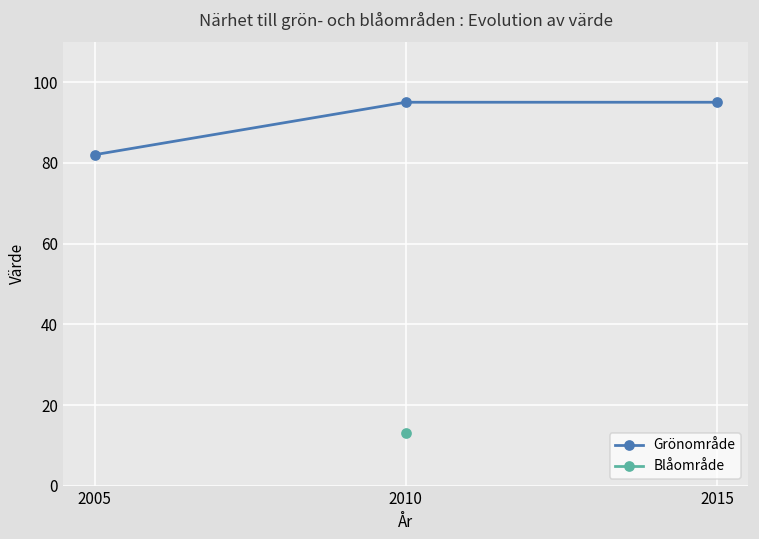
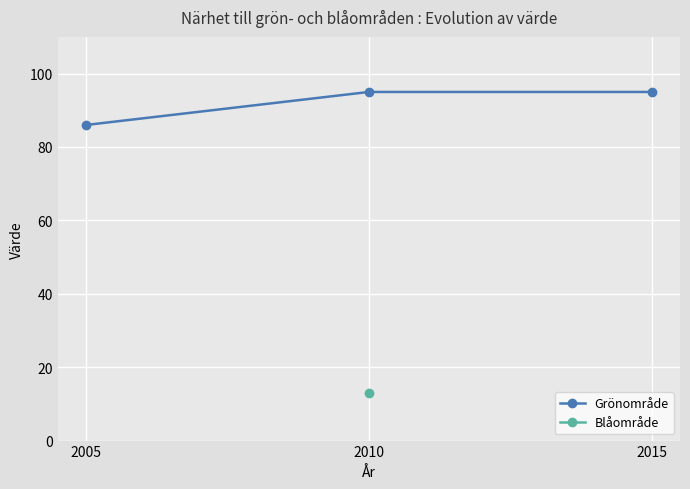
  {
    "Grönområde": {
-     "2005": 82,
+     "2005": 86,
      "2010": 95,
      "2015": 95
    },
    "Blåområde": {
      "2010": 13
    }
  }
